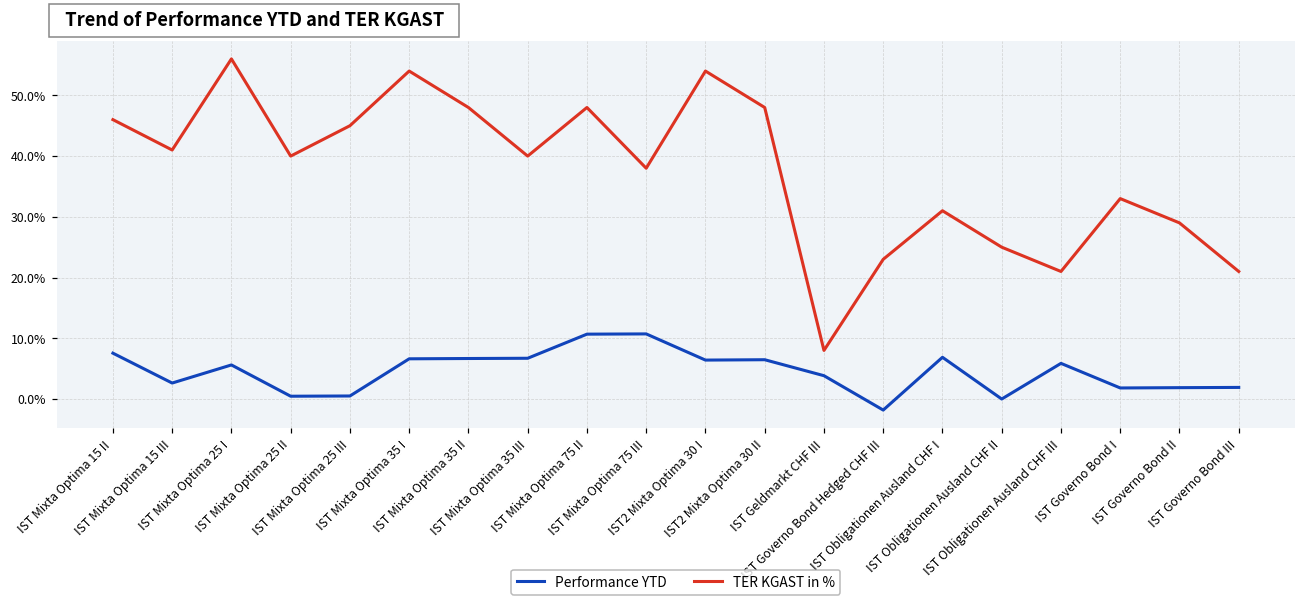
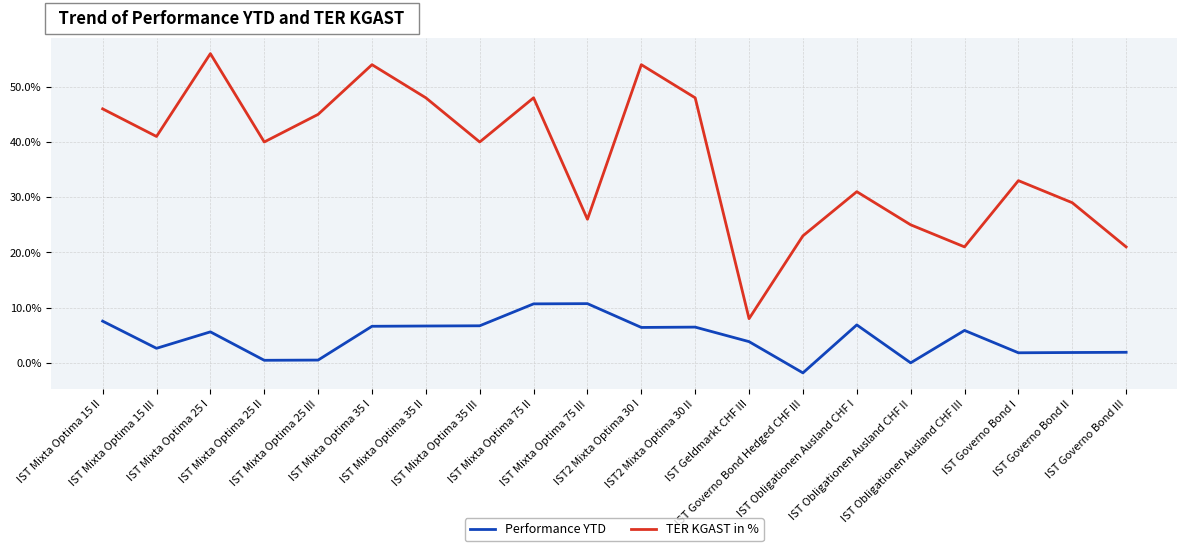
  {
    "Performance YTD": {
      "IST Mixta Optima 15 II": "8%",
      "IST Mixta Optima 15 III": "3%",
      "IST Mixta Optima 25 I": "6%",
      "IST Mixta Optima 25 II": "0%",
      "IST Mixta Optima 25 III": "1%",
      "IST Mixta Optima 35 I": "7%",
      "IST Mixta Optima 35 II": "7%",
      "IST Mixta Optima 35 III": "7%",
      "IST Mixta Optima 75 II": "11%",
      "IST Mixta Optima 75 III": "11%",
      "IST2 Mixta Optima 30 I": "6%",
      "IST2 Mixta Optima 30 II": "6%",
      "IST Geldmarkt CHF III": "4%",
      "IST Governo Bond Hedged CHF III": "-2%",
      "IST Obligationen Ausland CHF I": "7%",
      "IST Obligationen Ausland CHF II": "0%",
      "IST Obligationen Ausland CHF III": "6%",
      "IST Governo Bond I": "2%",
      "IST Governo Bond II": "2%",
      "IST Governo Bond III": "2%"
    },
    "TER KGAST in %": {
      "IST Mixta Optima 15 II": "46%",
      "IST Mixta Optima 15 III": "41%",
      "IST Mixta Optima 25 I": "56%",
      "IST Mixta Optima 25 II": "40%",
      "IST Mixta Optima 25 III": "45%",
      "IST Mixta Optima 35 I": "54%",
      "IST Mixta Optima 35 II": "48%",
      "IST Mixta Optima 35 III": "40%",
      "IST Mixta Optima 75 II": "48%",
-     "IST Mixta Optima 75 III": "38%",
+     "IST Mixta Optima 75 III": "26%",
      "IST2 Mixta Optima 30 I": "54%",
      "IST2 Mixta Optima 30 II": "48%",
      "IST Geldmarkt CHF III": "8%",
      "IST Governo Bond Hedged CHF III": "23%",
      "IST Obligationen Ausland CHF I": "31%",
      "IST Obligationen Ausland CHF II": "25%",
      "IST Obligationen Ausland CHF III": "21%",
      "IST Governo Bond I": "33%",
      "IST Governo Bond II": "29%",
      "IST Governo Bond III": "21%"
    }
  }
